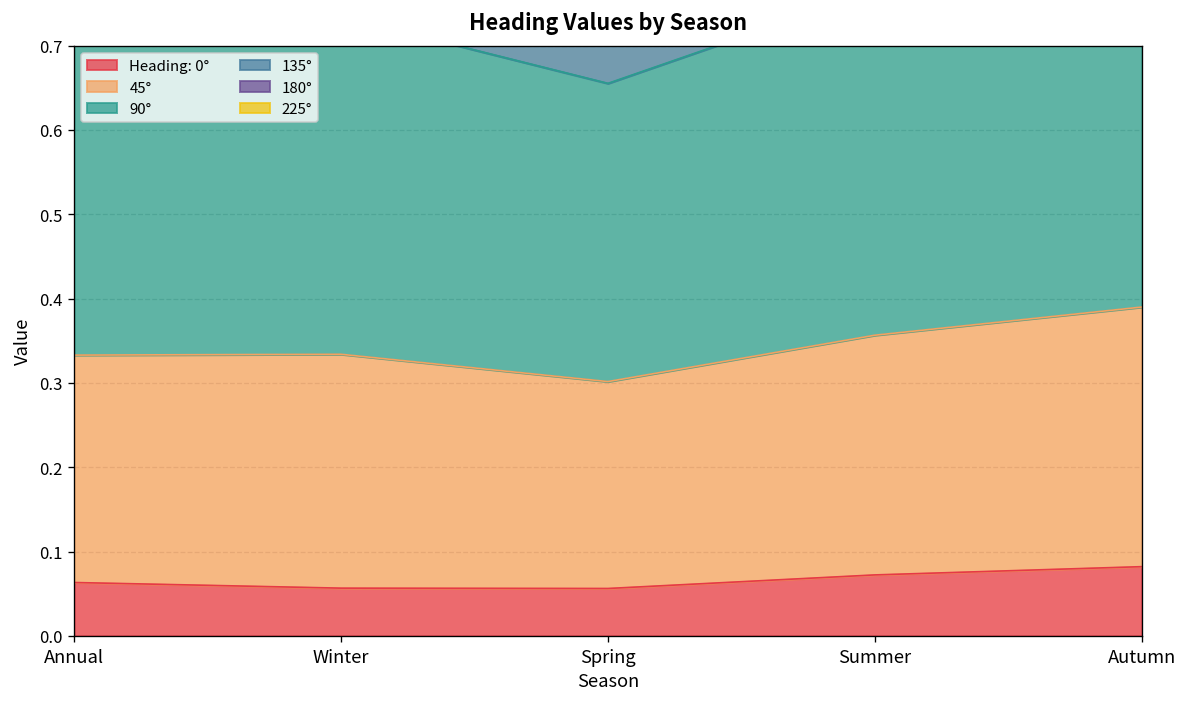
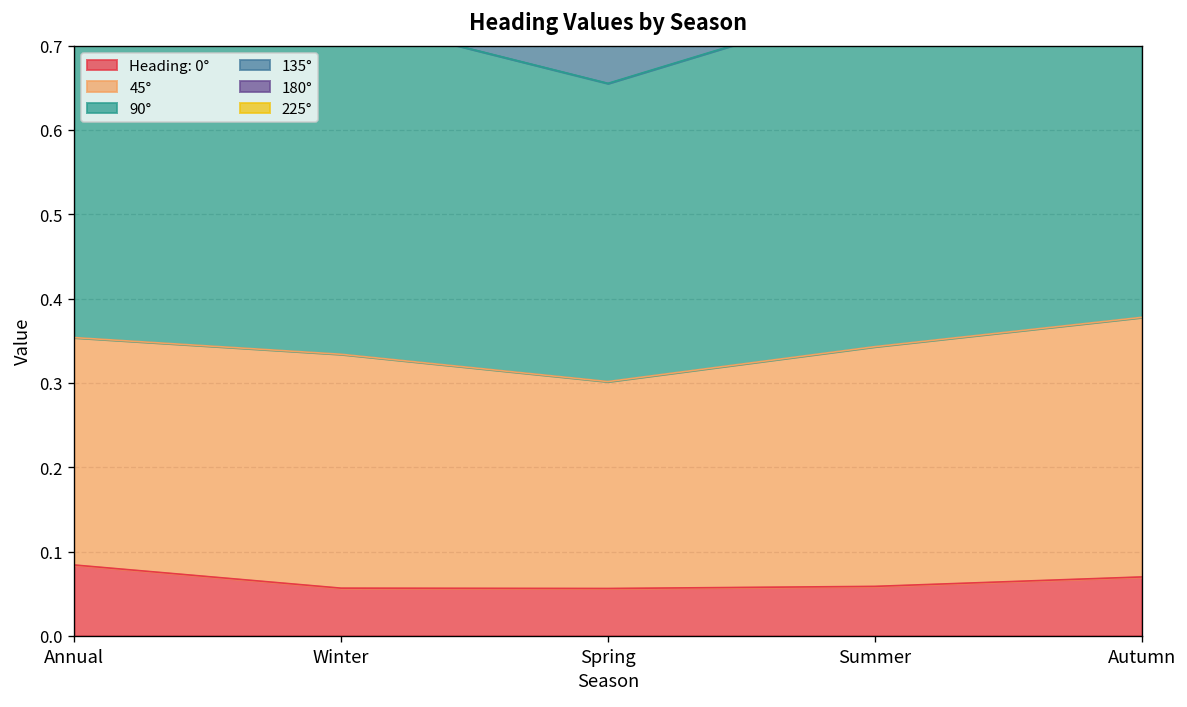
  {
    "Heading: 0°": {
-     "Annual": 0.06,
+     "Annual": 0.08,
      "Winter": 0.06,
      "Spring": 0.06,
-     "Summer": 0.07,
-     "Autumn": 0.08
+     "Summer": 0.06,
+     "Autumn": 0.07
    },
    "45°": {
      "Annual": 0.27,
      "Winter": 0.28,
      "Spring": 0.25,
      "Summer": 0.28,
      "Autumn": 0.31
    }
  }
